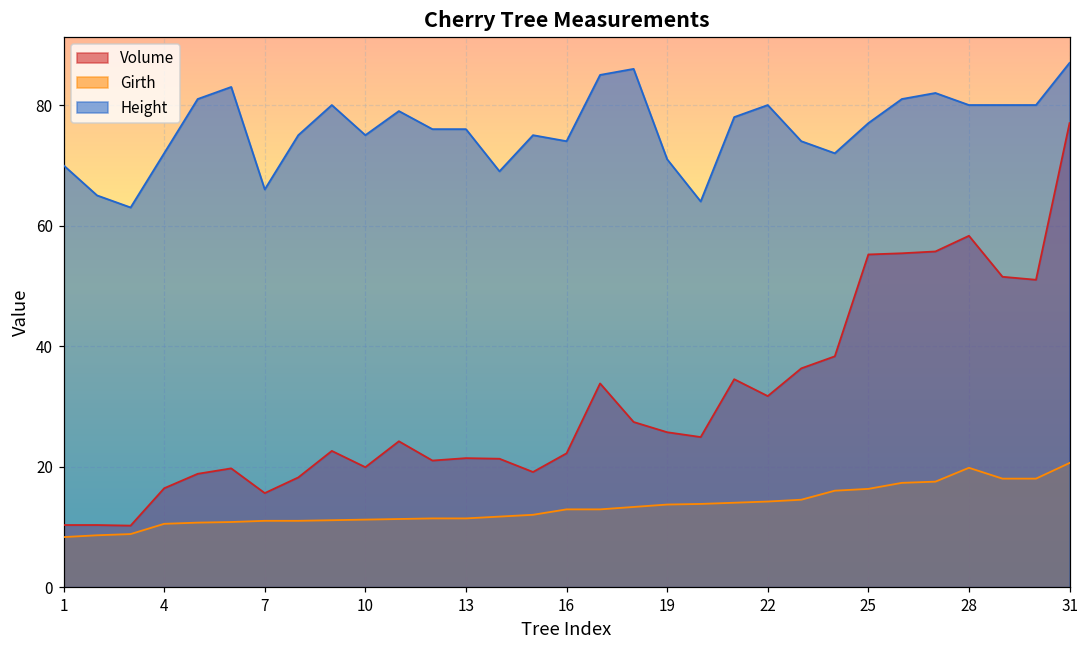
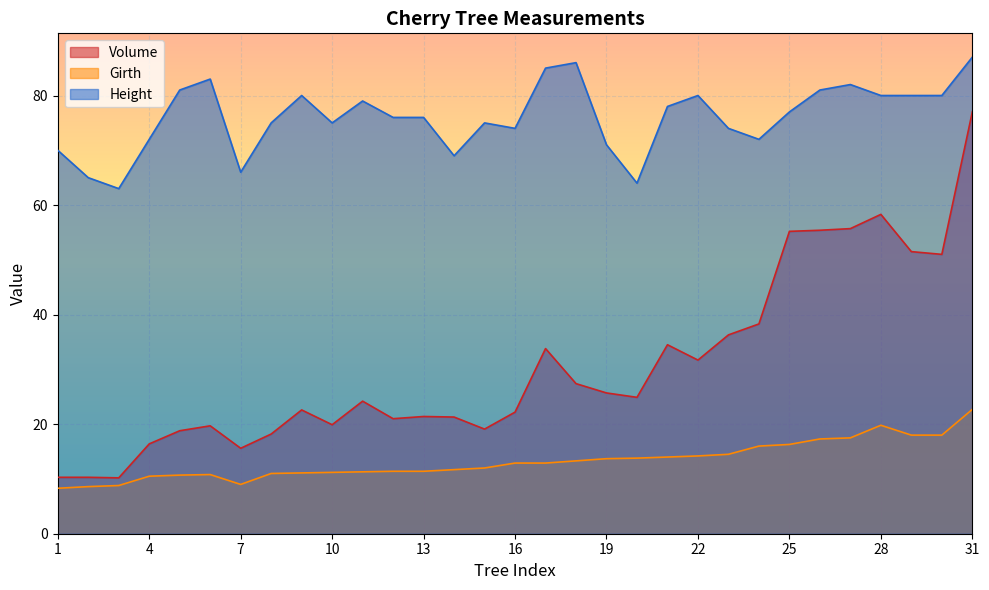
  {
    "Volume": {
      "1": 10,
      "4": 16,
      "7": 16,
      "10": 20,
      "13": 21,
      "16": 22,
      "19": 26,
      "22": 32,
      "25": 55,
      "28": 58,
      "31": 77
    },
    "Girth": {
      "1": 8,
      "4": 11,
-     "7": 11,
+     "7": 9,
      "10": 11,
      "13": 11,
      "16": 13,
      "19": 14,
      "22": 14,
      "25": 16,
      "28": 20,
-     "31": 21
+     "31": 23
    },
    "Height": {
      "1": 70,
      "4": 72,
      "7": 66,
      "10": 75,
      "13": 76,
      "16": 74,
      "19": 71,
      "22": 80,
      "25": 77,
      "28": 80,
      "31": 87
    }
  }
